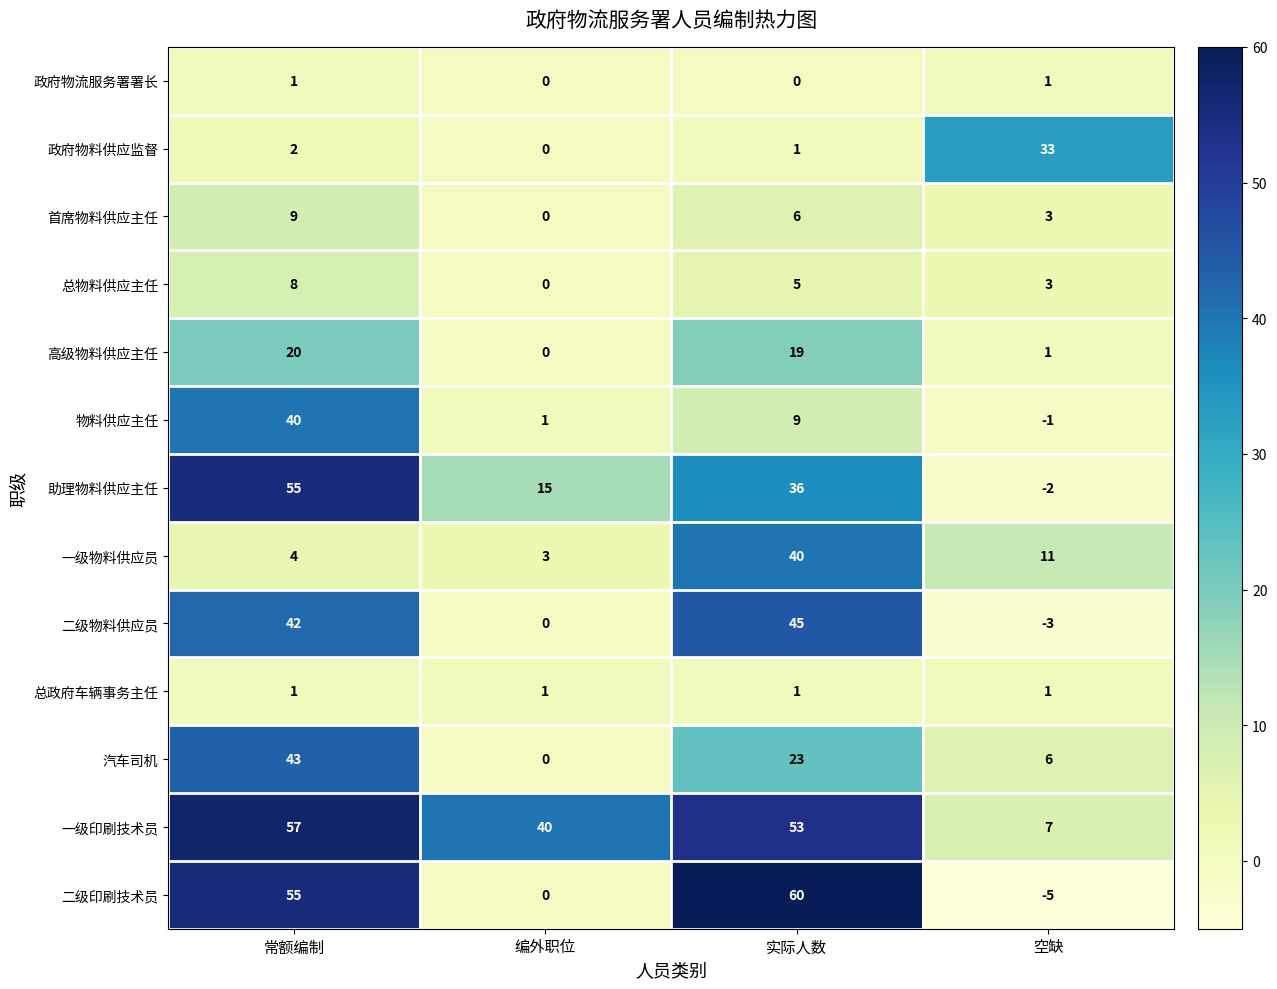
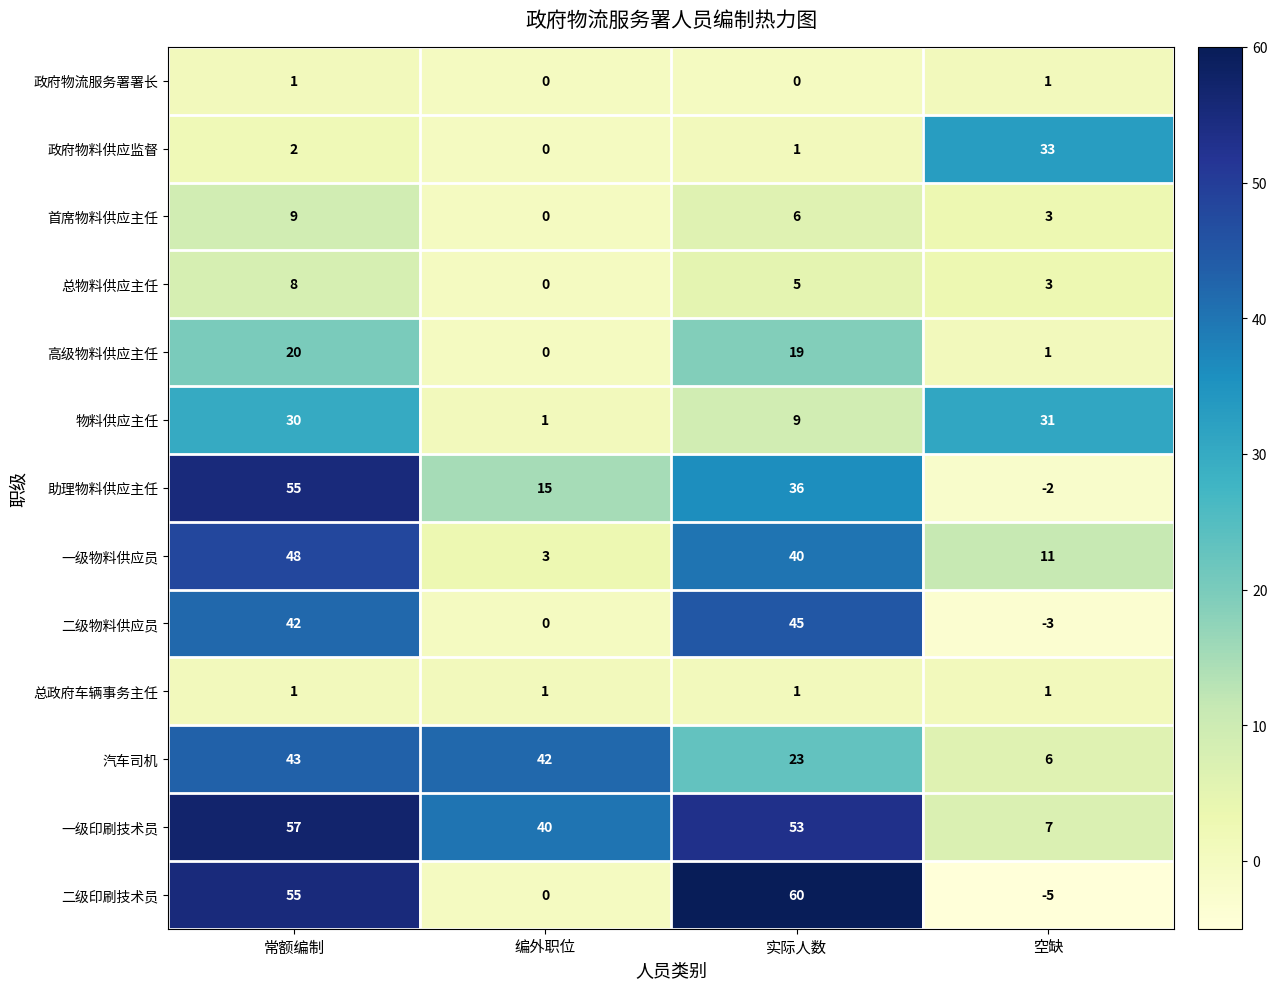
  {
    "政府物流服务署署长": {
      "常额编制": 1,
      "编外职位": 0,
      "实际人数": 0,
      "空缺": 1
    },
    "政府物料供应监督": {
      "常额编制": 2,
      "编外职位": 0,
      "实际人数": 1,
      "空缺": 33
    },
    "首席物料供应主任": {
      "常额编制": 9,
      "编外职位": 0,
      "实际人数": 6,
      "空缺": 3
    },
    "总物料供应主任": {
      "常额编制": 8,
      "编外职位": 0,
      "实际人数": 5,
      "空缺": 3
    },
    "高级物料供应主任": {
      "常额编制": 20,
      "编外职位": 0,
      "实际人数": 19,
      "空缺": 1
    },
    "物料供应主任": {
-     "常额编制": 40,
+     "常额编制": 30,
      "编外职位": 1,
      "实际人数": 9,
-     "空缺": -1
+     "空缺": 31
    },
    "助理物料供应主任": {
      "常额编制": 55,
      "编外职位": 15,
      "实际人数": 36,
      "空缺": -2
    },
    "一级物料供应员": {
-     "常额编制": 4,
+     "常额编制": 48,
      "编外职位": 3,
      "实际人数": 40,
      "空缺": 11
    },
    "二级物料供应员": {
      "常额编制": 42,
      "编外职位": 0,
      "实际人数": 45,
      "空缺": -3
    },
    "总政府车辆事务主任": {
      "常额编制": 1,
      "编外职位": 1,
      "实际人数": 1,
      "空缺": 1
    },
    "汽车司机": {
      "常额编制": 43,
-     "编外职位": 0,
+     "编外职位": 42,
      "实际人数": 23,
      "空缺": 6
    },
    "一级印刷技术员": {
      "常额编制": 57,
      "编外职位": 40,
      "实际人数": 53,
      "空缺": 7
    },
    "二级印刷技术员": {
      "常额编制": 55,
      "编外职位": 0,
      "实际人数": 60,
      "空缺": -5
    }
  }
